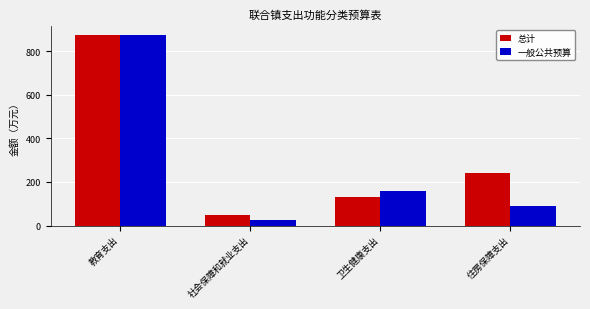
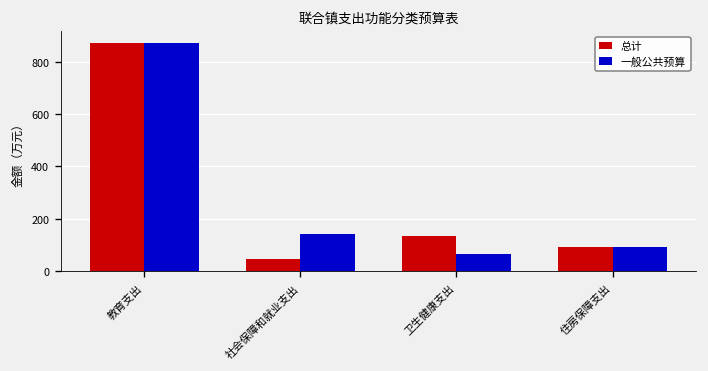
  {
    "总计": {
      "教育支出": 870,
      "社会保障和就业支出": 50,
      "卫生健康支出": 130,
-     "住房保障支出": 240
+     "住房保障支出": 90
    },
    "一般公共预算": {
      "教育支出": 870,
-     "社会保障和就业支出": 20,
-     "卫生健康支出": 160,
+     "社会保障和就业支出": 140,
+     "卫生健康支出": 60,
      "住房保障支出": 90
    }
  }
